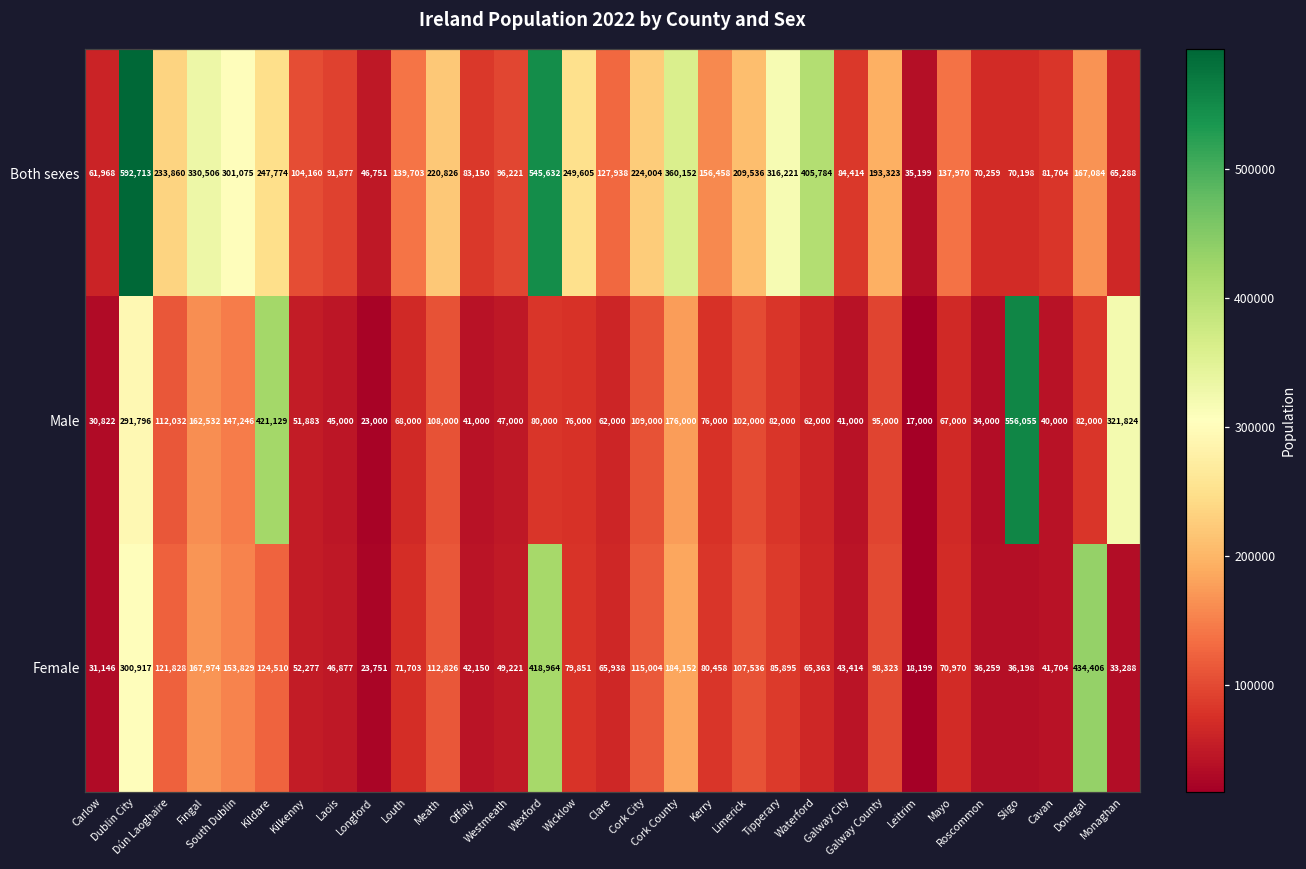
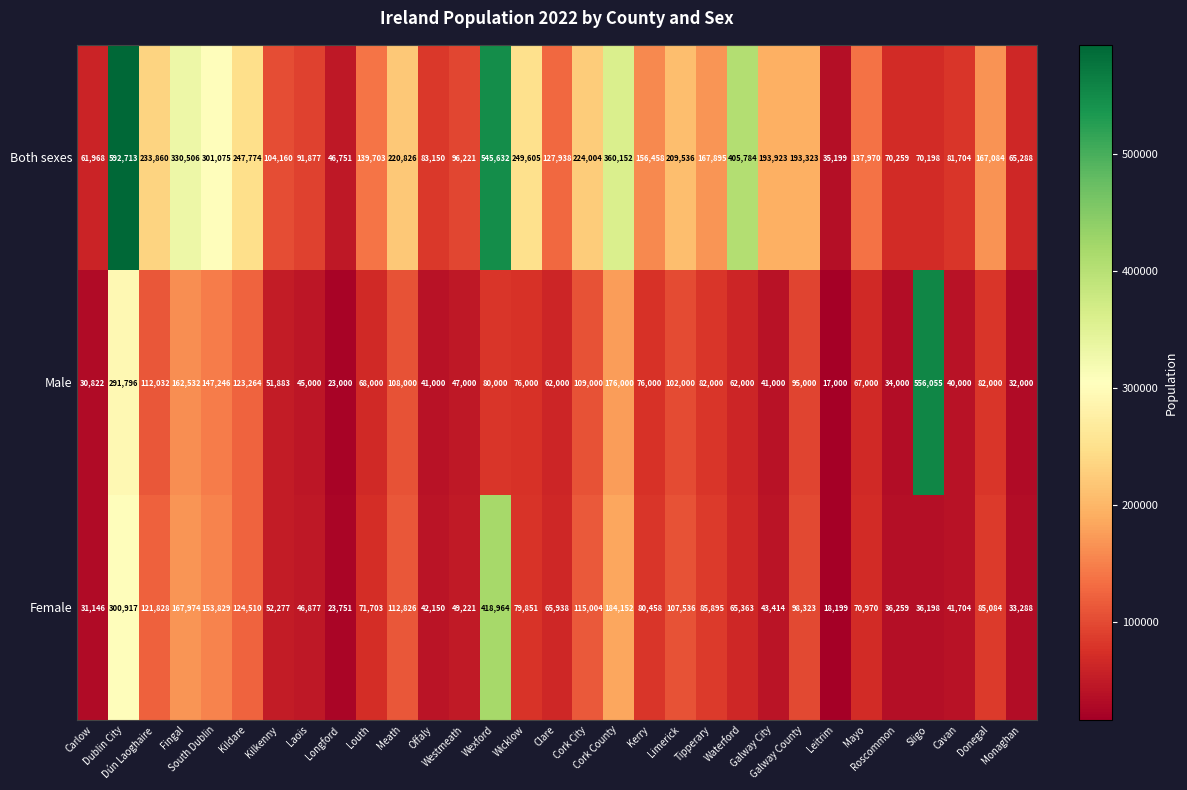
  {
    "Both sexes": {
      "Carlow": "61,968",
      "Dublin City": "592,713",
      "Dún Laoghaire": "233,860",
      "Fingal": "330,506",
      "South Dublin": "301,075",
      "Kildare": "247,774",
      "Kilkenny": "104,160",
      "Laois": "91,877",
      "Longford": "46,751",
      "Louth": "139,703",
      "Meath": "220,826",
      "Offaly": "83,150",
      "Westmeath": "96,221",
      "Wexford": "545,632",
      "Wicklow": "249,605",
      "Clare": "127,938",
      "Cork City": "224,004",
      "Cork County": "360,152",
      "Kerry": "156,458",
      "Limerick": "209,536",
-     "Tipperary": "316,221",
+     "Tipperary": "167,895",
      "Waterford": "405,784",
-     "Galway City": "84,414",
+     "Galway City": "193,923",
      "Galway County": "193,323",
      "Leitrim": "35,199",
      "Mayo": "137,970",
      "Roscommon": "70,259",
      "Sligo": "70,198",
      "Cavan": "81,704",
      "Donegal": "167,084",
      "Monaghan": "65,288"
    },
    "Male": {
      "Carlow": "30,822",
      "Dublin City": "291,796",
      "Dún Laoghaire": "112,032",
      "Fingal": "162,532",
      "South Dublin": "147,246",
-     "Kildare": "421,129",
+     "Kildare": "123,264",
      "Kilkenny": "51,883",
      "Laois": "45,000",
      "Longford": "23,000",
      "Louth": "68,000",
      "Meath": "108,000",
      "Offaly": "41,000",
      "Westmeath": "47,000",
      "Wexford": "80,000",
      "Wicklow": "76,000",
      "Clare": "62,000",
      "Cork City": "109,000",
      "Cork County": "176,000",
      "Kerry": "76,000",
      "Limerick": "102,000",
      "Tipperary": "82,000",
      "Waterford": "62,000",
      "Galway City": "41,000",
      "Galway County": "95,000",
      "Leitrim": "17,000",
      "Mayo": "67,000",
      "Roscommon": "34,000",
      "Sligo": "556,055",
      "Cavan": "40,000",
      "Donegal": "82,000",
-     "Monaghan": "321,824"
+     "Monaghan": "32,000"
    },
    "Female": {
      "Carlow": "31,146",
      "Dublin City": "300,917",
      "Dún Laoghaire": "121,828",
      "Fingal": "167,974",
      "South Dublin": "153,829",
      "Kildare": "124,510",
      "Kilkenny": "52,277",
      "Laois": "46,877",
      "Longford": "23,751",
      "Louth": "71,703",
      "Meath": "112,826",
      "Offaly": "42,150",
      "Westmeath": "49,221",
      "Wexford": "418,964",
      "Wicklow": "79,851",
      "Clare": "65,938",
      "Cork City": "115,004",
      "Cork County": "184,152",
      "Kerry": "80,458",
      "Limerick": "107,536",
      "Tipperary": "85,895",
      "Waterford": "65,363",
      "Galway City": "43,414",
      "Galway County": "98,323",
      "Leitrim": "18,199",
      "Mayo": "70,970",
      "Roscommon": "36,259",
      "Sligo": "36,198",
      "Cavan": "41,704",
-     "Donegal": "434,406",
+     "Donegal": "85,084",
      "Monaghan": "33,288"
    }
  }
